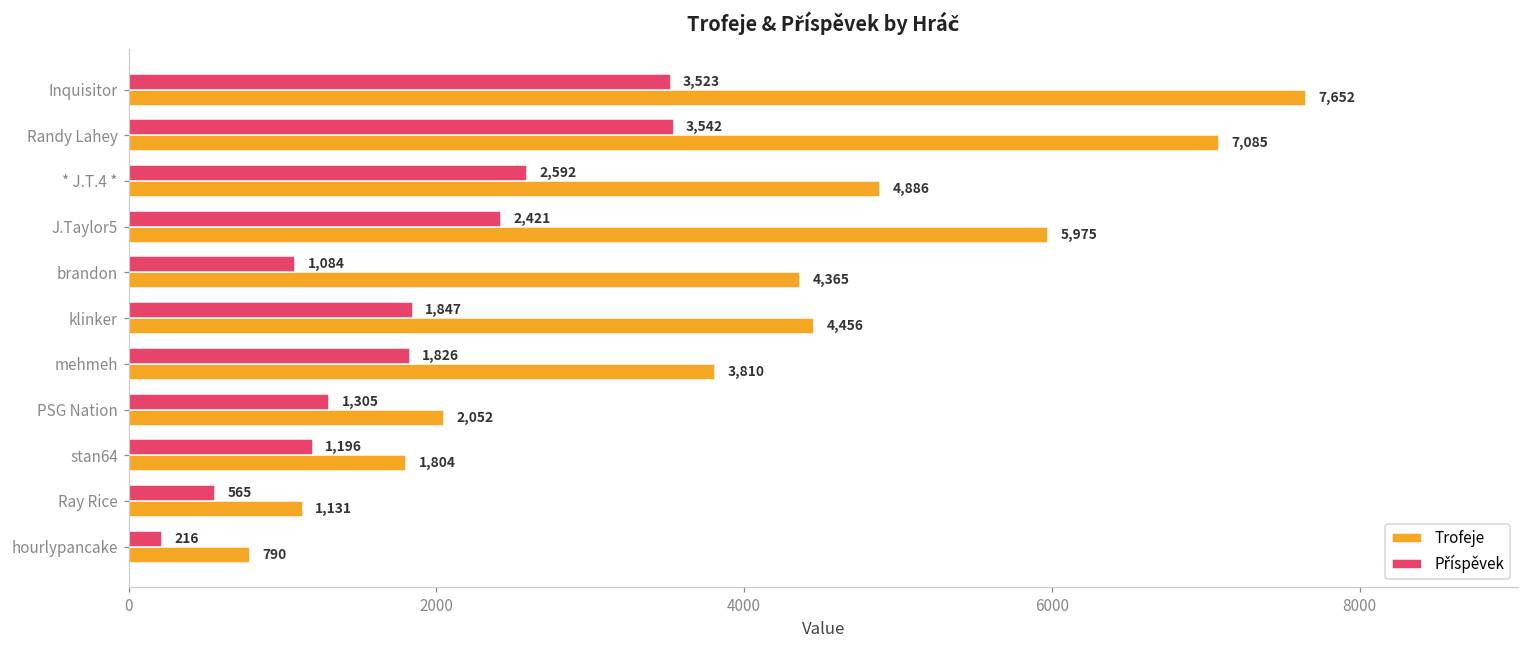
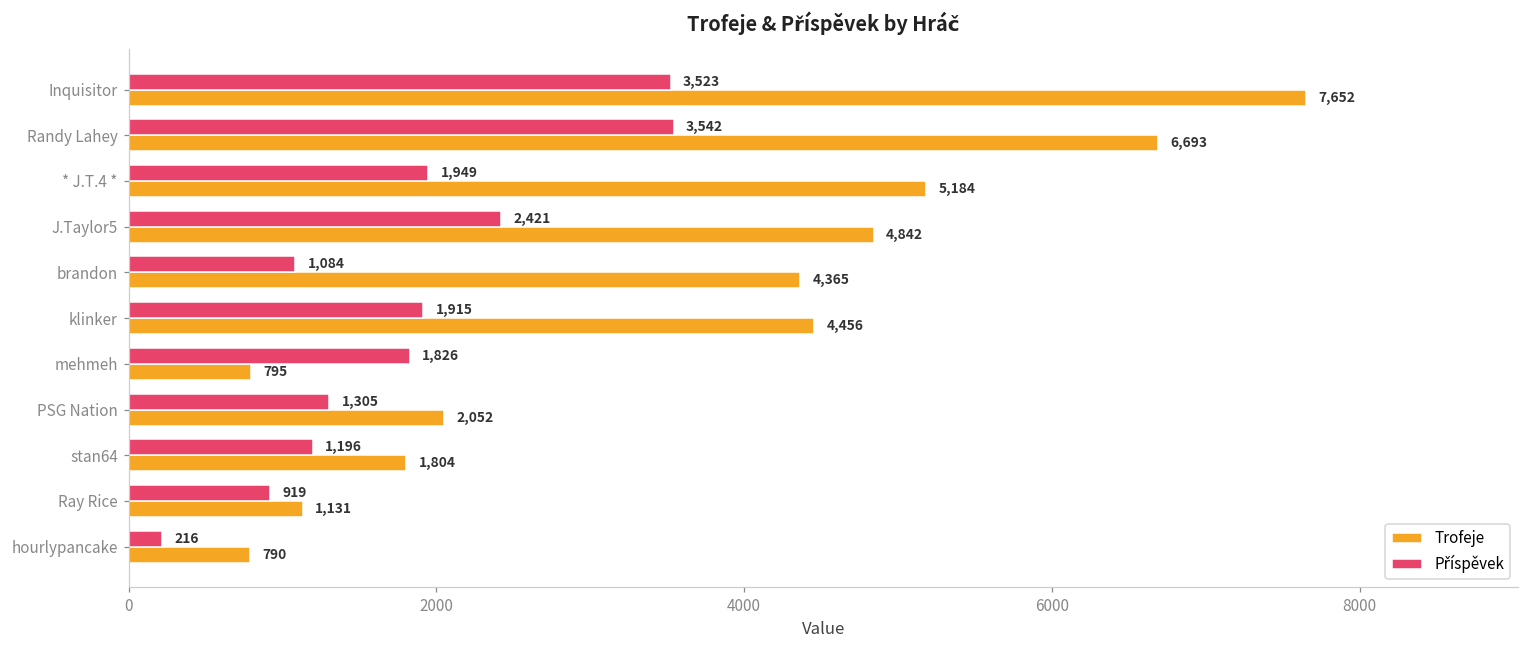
  {
    "Trofeje": {
      "Inquisitor": "7,652",
-     "Randy Lahey": "7,085",
-     "* J.T.4 *": "4,886",
-     "J.Taylor5": "5,975",
+     "Randy Lahey": "6,693",
+     "* J.T.4 *": "5,184",
+     "J.Taylor5": "4,842",
      "brandon": "4,365",
      "klinker": "4,456",
-     "mehmeh": "3,810",
+     "mehmeh": "795",
      "PSG Nation": "2,052",
      "stan64": "1,804",
      "Ray Rice": "1,131",
      "hourlypancake": "790"
    },
    "Příspěvek": {
      "Inquisitor": "3,523",
      "Randy Lahey": "3,542",
-     "* J.T.4 *": "2,592",
+     "* J.T.4 *": "1,949",
      "J.Taylor5": "2,421",
      "brandon": "1,084",
-     "klinker": "1,847",
+     "klinker": "1,915",
      "mehmeh": "1,826",
      "PSG Nation": "1,305",
      "stan64": "1,196",
-     "Ray Rice": "565",
+     "Ray Rice": "919",
      "hourlypancake": "216"
    }
  }
